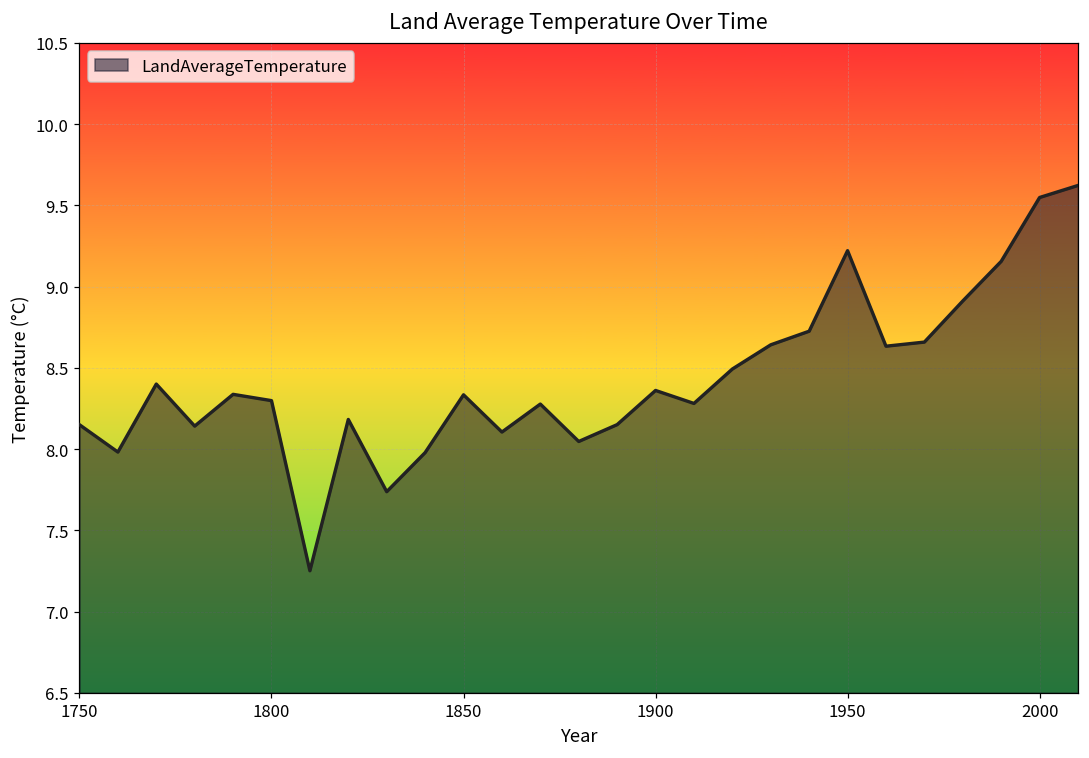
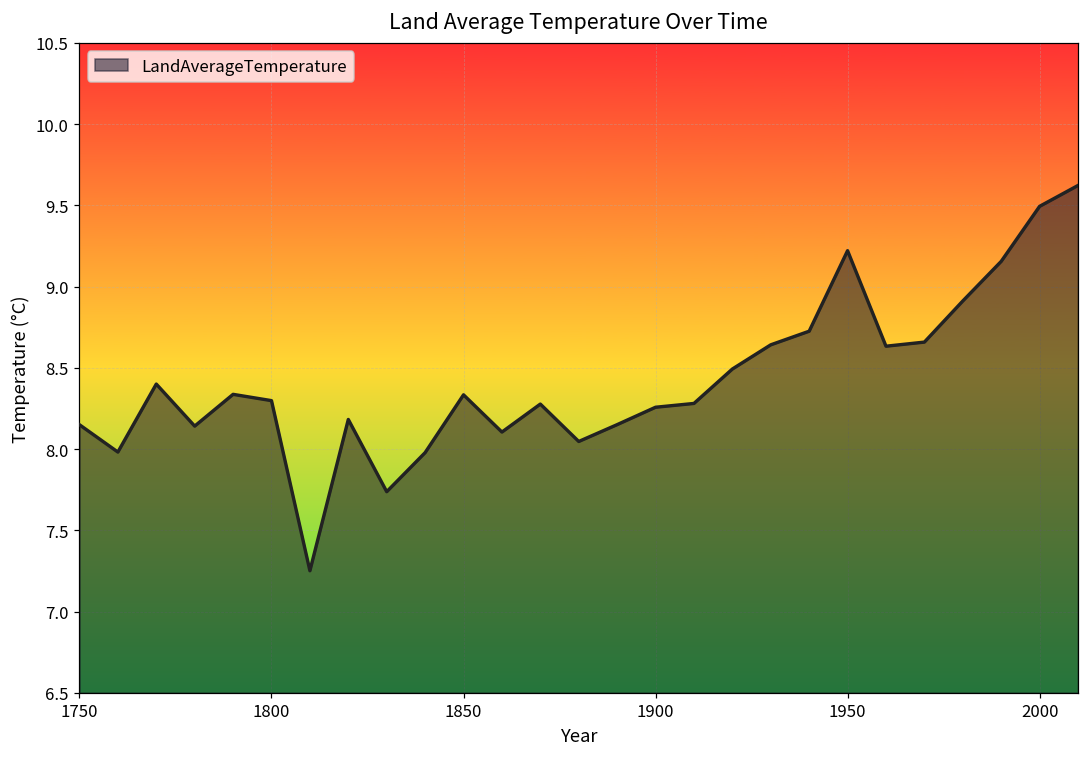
  {
    "1750": 8.15,
    "1800": 8.30,
    "1850": 8.33,
-   "1900": 8.36,
+   "1900": 8.26,
    "1950": 9.22,
-   "2000": 9.55
+   "2000": 9.49
  }
